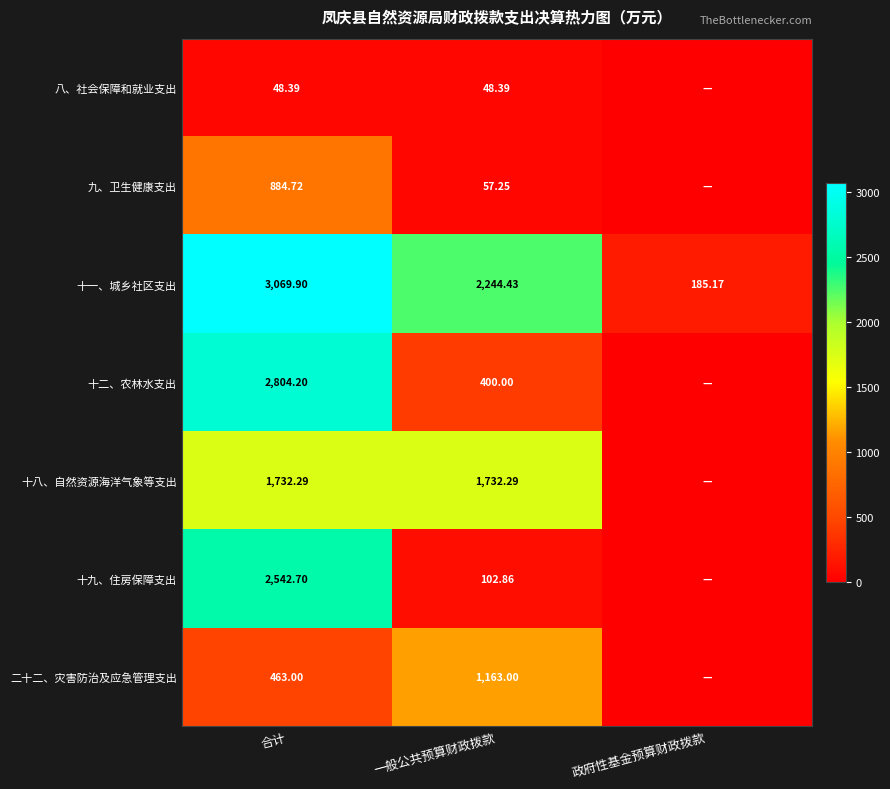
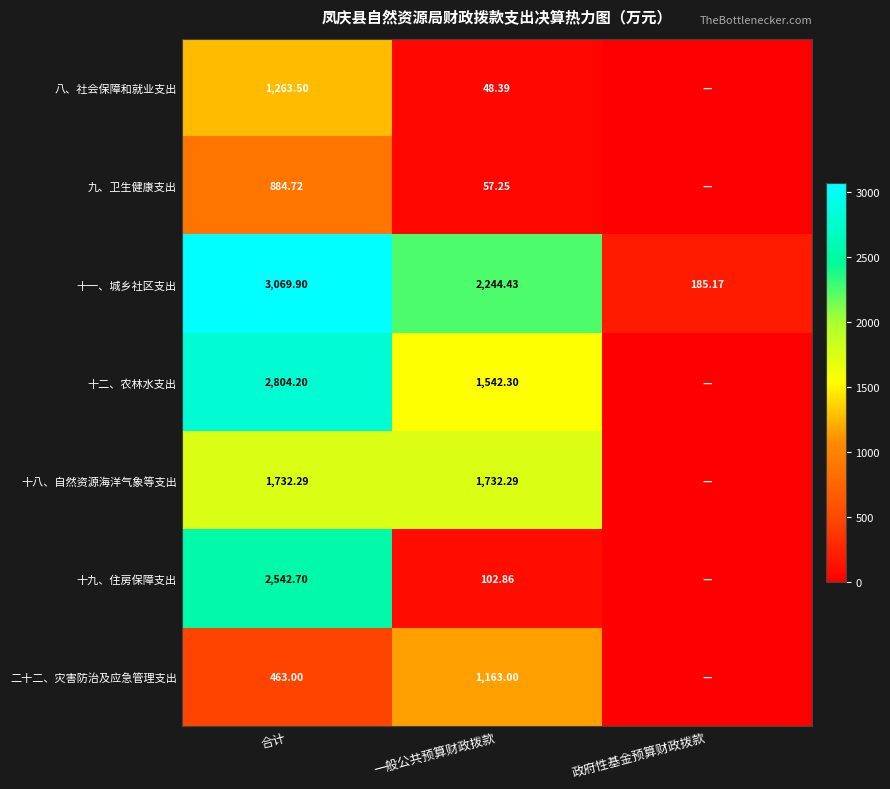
  {
    "八、社会保障和就业支出": {
-     "合计": "48.39",
+     "合计": "1,263.50",
      "一般公共预算财政拨款": "48.39"
    },
    "九、卫生健康支出": {
      "合计": "884.72",
      "一般公共预算财政拨款": "57.25"
    },
    "十一、城乡社区支出": {
      "合计": "3,069.90",
      "一般公共预算财政拨款": "2,244.43",
      "政府性基金预算财政拨款": "185.17"
    },
    "十二、农林水支出": {
      "合计": "2,804.20",
-     "一般公共预算财政拨款": "400.00"
+     "一般公共预算财政拨款": "1,542.30"
    },
    "十八、自然资源海洋气象等支出": {
      "合计": "1,732.29",
      "一般公共预算财政拨款": "1,732.29"
    },
    "十九、住房保障支出": {
      "合计": "2,542.70",
      "一般公共预算财政拨款": "102.86"
    },
    "二十二、灾害防治及应急管理支出": {
      "合计": "463.00",
      "一般公共预算财政拨款": "1,163.00"
    }
  }
